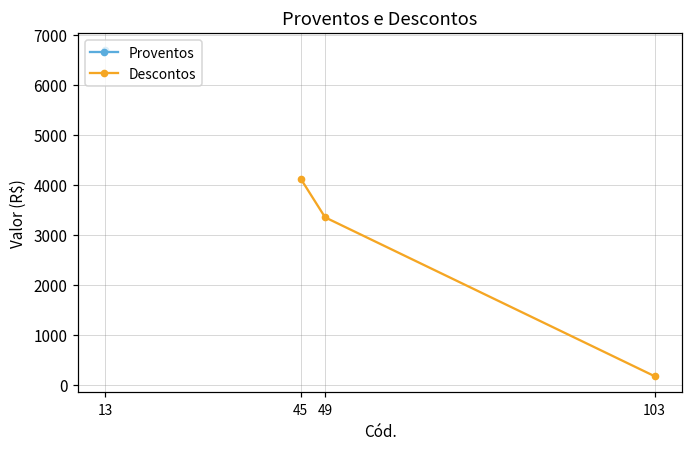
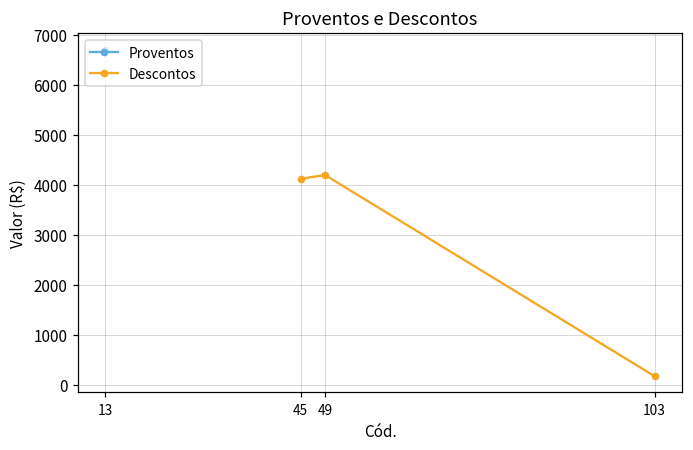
  {
    "Descontos": {
      "45": 4100,
-     "49": 3300,
+     "49": 4200,
      "103": 200
    }
  }
